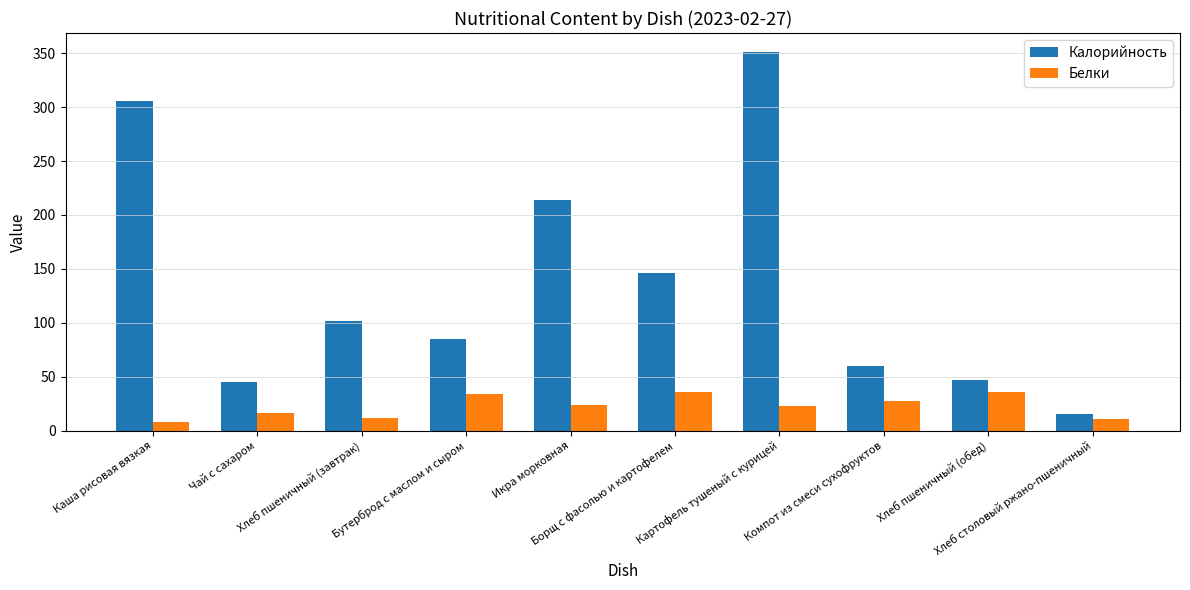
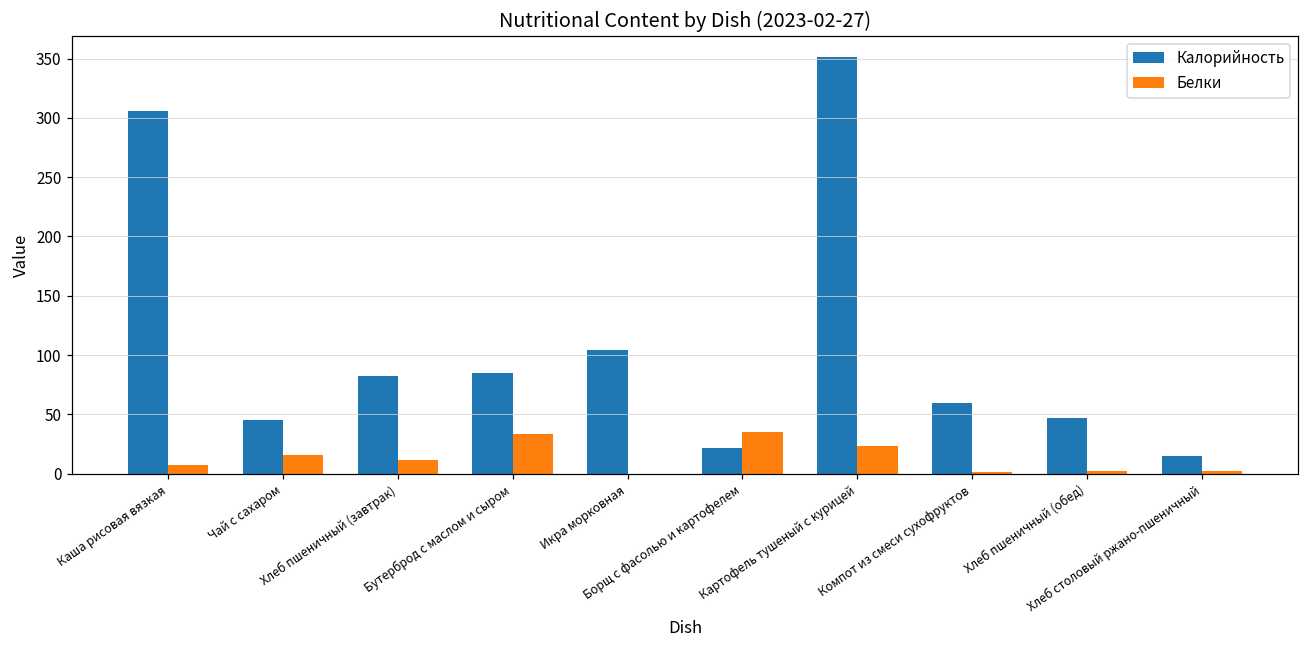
  {
    "Калорийность": {
      "Каша рисовая вязкая": 305,
      "Чай с сахаром": 45,
-     "Хлеб пшеничный (завтрак)": 102,
+     "Хлеб пшеничный (завтрак)": 82,
      "Бутерброд с маслом и сыром": 85,
-     "Икра морковная": 214,
-     "Борщ с фасолью и картофелем": 146,
+     "Икра морковная": 104,
+     "Борщ с фасолью и картофелем": 22,
      "Картофель тушеный с курицей": 351,
      "Компот из смеси сухофруктов": 60,
      "Хлеб пшеничный (обед)": 47,
      "Хлеб столовый ржано-пшеничный": 15
    },
    "Белки": {
      "Каша рисовая вязкая": 8,
      "Чай с сахаром": 16,
      "Хлеб пшеничный (завтрак)": 11,
      "Бутерброд с маслом и сыром": 34,
-     "Икра морковная": 24,
+     "Икра морковная": 0,
      "Борщ с фасолью и картофелем": 36,
      "Картофель тушеный с курицей": 23,
-     "Компот из смеси сухофруктов": 28,
-     "Хлеб пшеничный (обед)": 35,
-     "Хлеб столовый ржано-пшеничный": 11
+     "Компот из смеси сухофруктов": 1,
+     "Хлеб пшеничный (обед)": 2,
+     "Хлеб столовый ржано-пшеничный": 2
    }
  }
